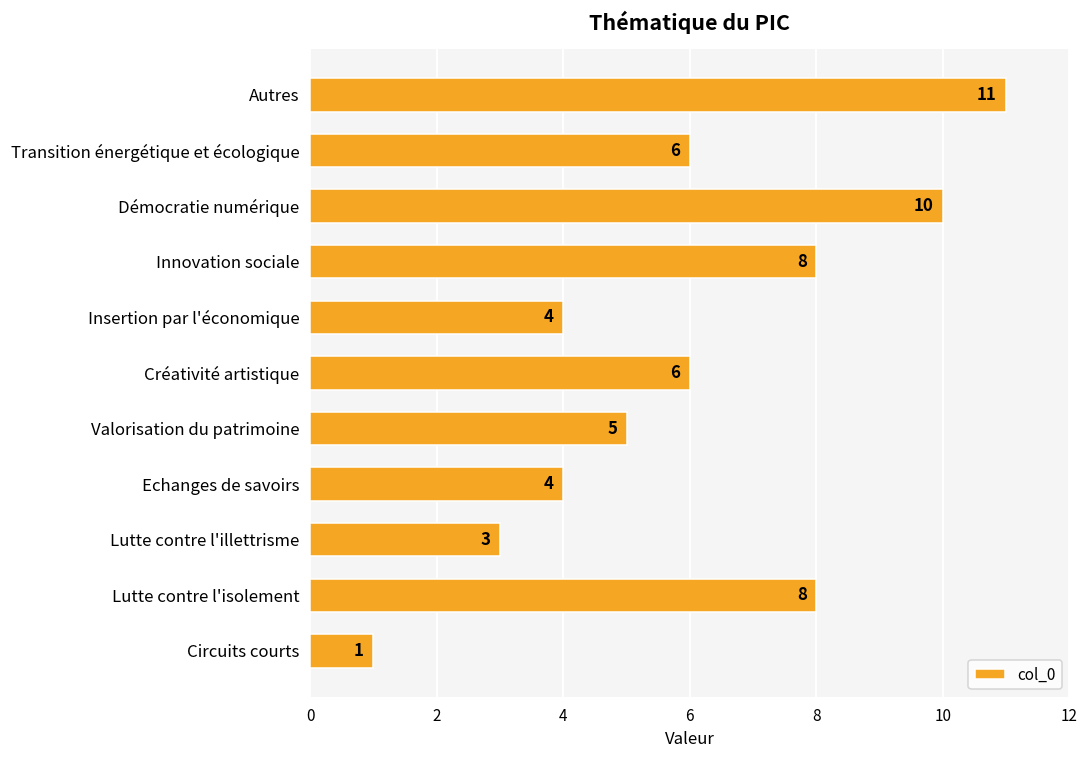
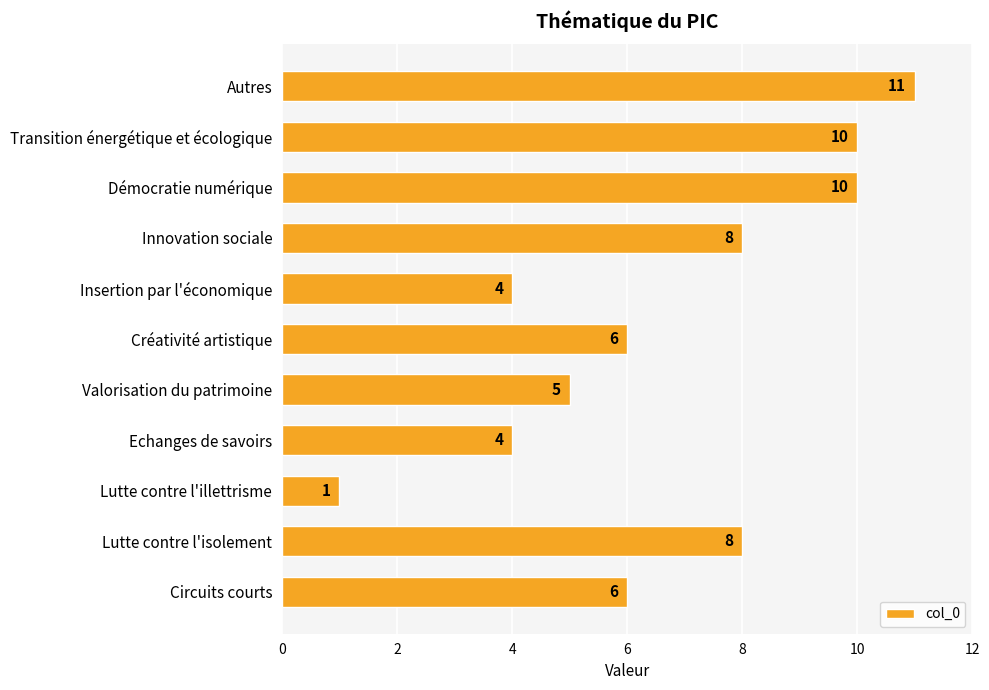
  {
    "Autres": 11,
-   "Transition énergétique et écologique": 6,
+   "Transition énergétique et écologique": 10,
    "Démocratie numérique": 10,
    "Innovation sociale": 8,
    "Insertion par l'économique": 4,
    "Créativité artistique": 6,
    "Valorisation du patrimoine": 5,
    "Echanges de savoirs": 4,
-   "Lutte contre l'illettrisme": 3,
+   "Lutte contre l'illettrisme": 1,
    "Lutte contre l'isolement": 8,
-   "Circuits courts": 1
+   "Circuits courts": 6
  }
